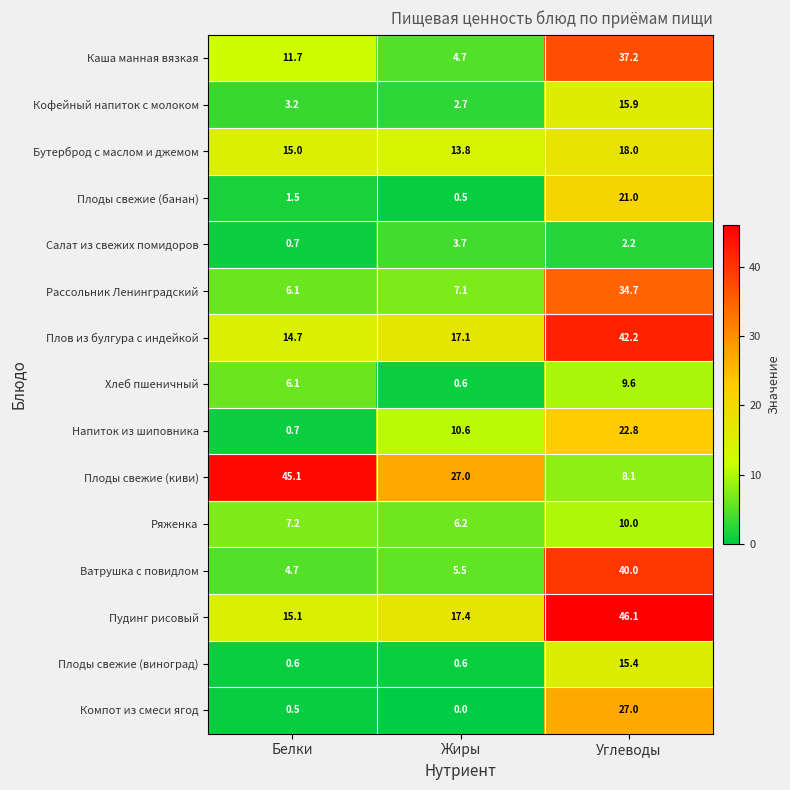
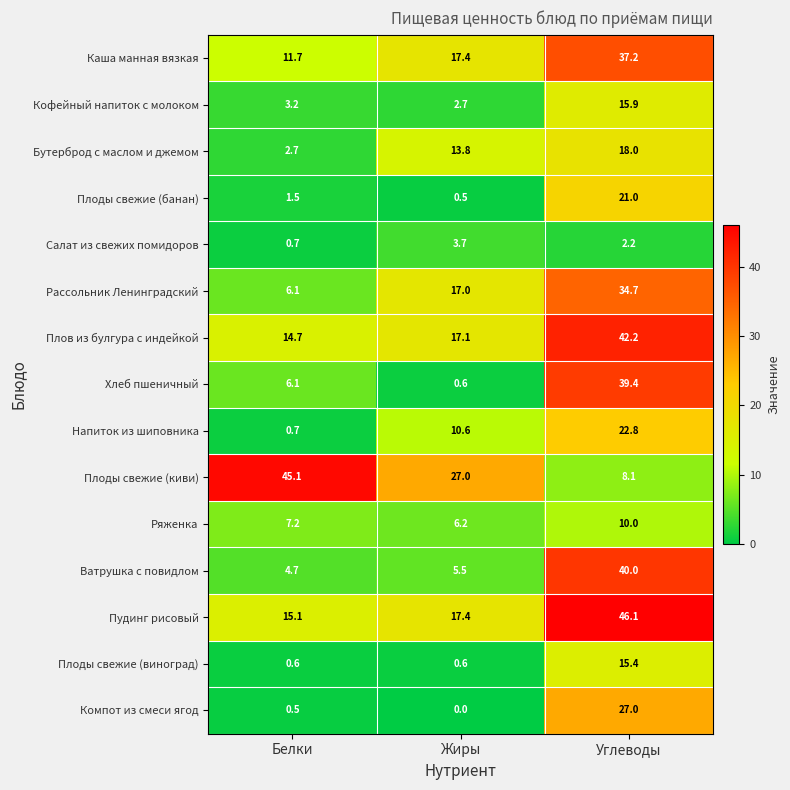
  {
    "Каша манная вязкая": {
      "Белки": 11.7,
-     "Жиры": 4.7,
+     "Жиры": 17.4,
      "Углеводы": 37.2
    },
    "Кофейный напиток с молоком": {
      "Белки": 3.2,
      "Жиры": 2.7,
      "Углеводы": 15.9
    },
    "Бутерброд с маслом и джемом": {
-     "Белки": 15.0,
+     "Белки": 2.7,
      "Жиры": 13.8,
      "Углеводы": 18.0
    },
    "Плоды свежие (банан)": {
      "Белки": 1.5,
      "Жиры": 0.5,
      "Углеводы": 21.0
    },
    "Салат из свежих помидоров": {
      "Белки": 0.7,
      "Жиры": 3.7,
      "Углеводы": 2.2
    },
    "Рассольник Ленинградский": {
      "Белки": 6.1,
-     "Жиры": 7.1,
+     "Жиры": 17.0,
      "Углеводы": 34.7
    },
    "Плов из булгура с индейкой": {
      "Белки": 14.7,
      "Жиры": 17.1,
      "Углеводы": 42.2
    },
    "Хлеб пшеничный": {
      "Белки": 6.1,
      "Жиры": 0.6,
-     "Углеводы": 9.6
+     "Углеводы": 39.4
    },
    "Напиток из шиповника": {
      "Белки": 0.7,
      "Жиры": 10.6,
      "Углеводы": 22.8
    },
    "Плоды свежие (киви)": {
      "Белки": 45.1,
      "Жиры": 27.0,
      "Углеводы": 8.1
    },
    "Ряженка": {
      "Белки": 7.2,
      "Жиры": 6.2,
      "Углеводы": 10.0
    },
    "Ватрушка с повидлом": {
      "Белки": 4.7,
      "Жиры": 5.5,
      "Углеводы": 40.0
    },
    "Пудинг рисовый": {
      "Белки": 15.1,
      "Жиры": 17.4,
      "Углеводы": 46.1
    },
    "Плоды свежие (виноград)": {
      "Белки": 0.6,
      "Жиры": 0.6,
      "Углеводы": 15.4
    },
    "Компот из смеси ягод": {
      "Белки": 0.5,
      "Жиры": 0.0,
      "Углеводы": 27.0
    }
  }
